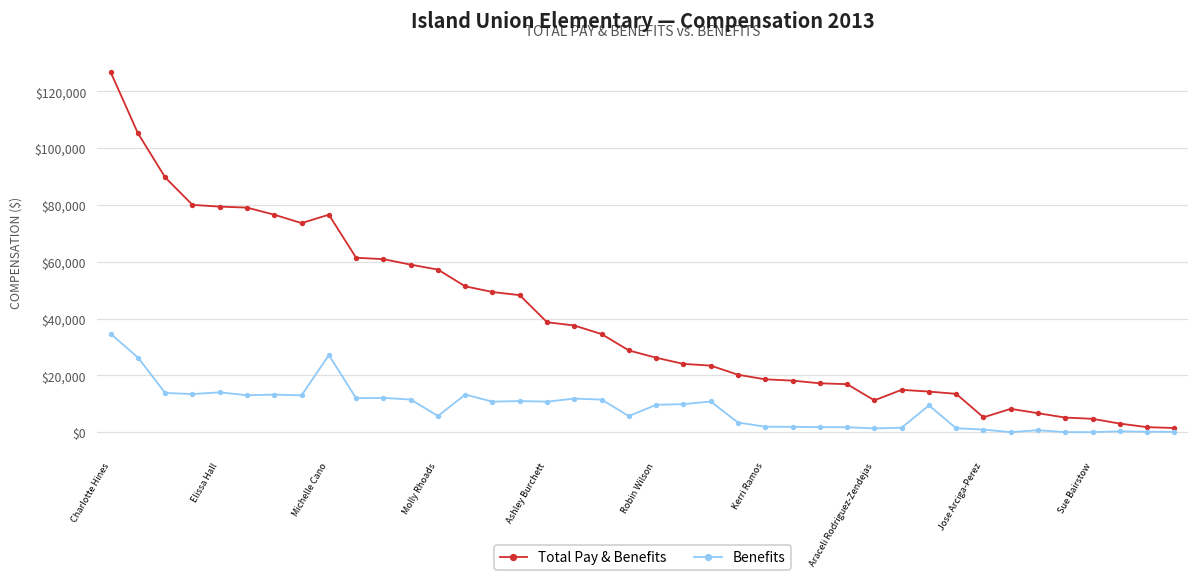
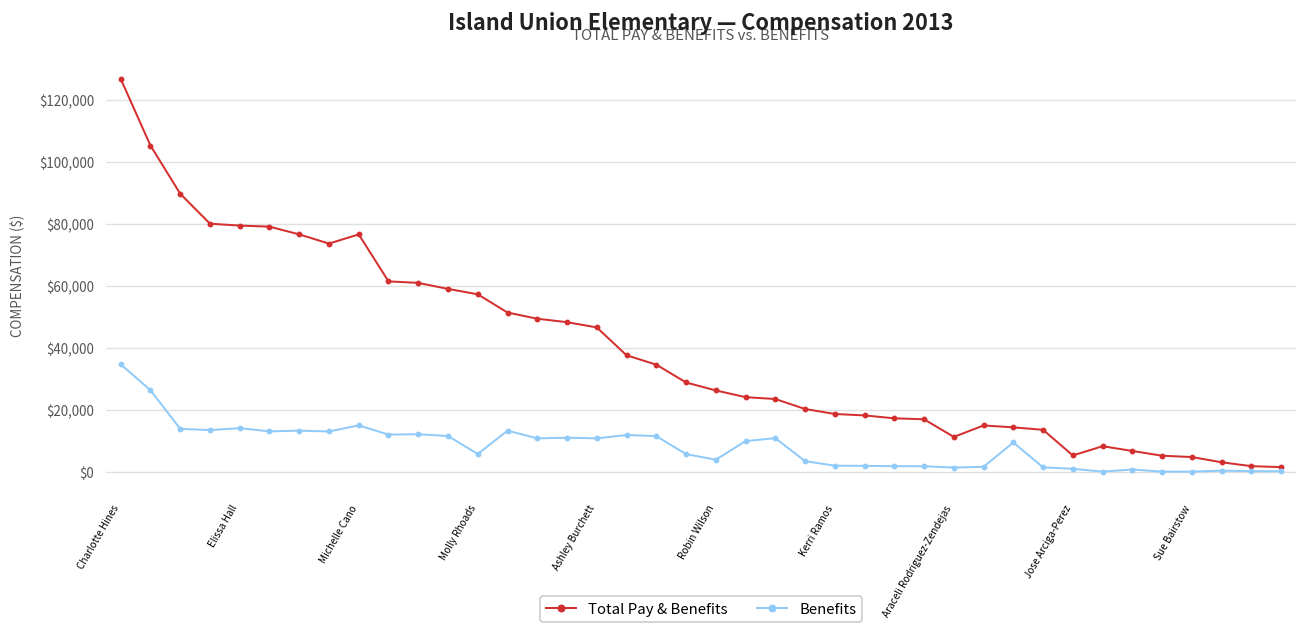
  {
    "Total Pay & Benefits": {
      "Charlotte Hines": "$127,000",
      "Elissa Hall": "$79,000",
      "Michelle Cano": "$77,000",
      "Molly Rhoads": "$57,000",
-     "Ashley Burchett": "$39,000",
+     "Ashley Burchett": "$47,000",
      "Robin Wilson": "$26,000",
      "Kerri Ramos": "$19,000",
      "Araceli Rodriguez-Zendejas": "$11,000",
      "Jose Arciga-Perez": "$5,000",
      "Sue Bairstow": "$5,000"
    },
    "Benefits": {
      "Charlotte Hines": "$35,000",
      "Elissa Hall": "$14,000",
-     "Michelle Cano": "$27,000",
+     "Michelle Cano": "$15,000",
      "Molly Rhoads": "$6,000",
      "Ashley Burchett": "$11,000",
-     "Robin Wilson": "$10,000",
+     "Robin Wilson": "$4,000",
      "Kerri Ramos": "$2,000",
      "Araceli Rodriguez-Zendejas": "$1,000",
      "Jose Arciga-Perez": "$1,000",
      "Sue Bairstow": "$0"
    }
  }
